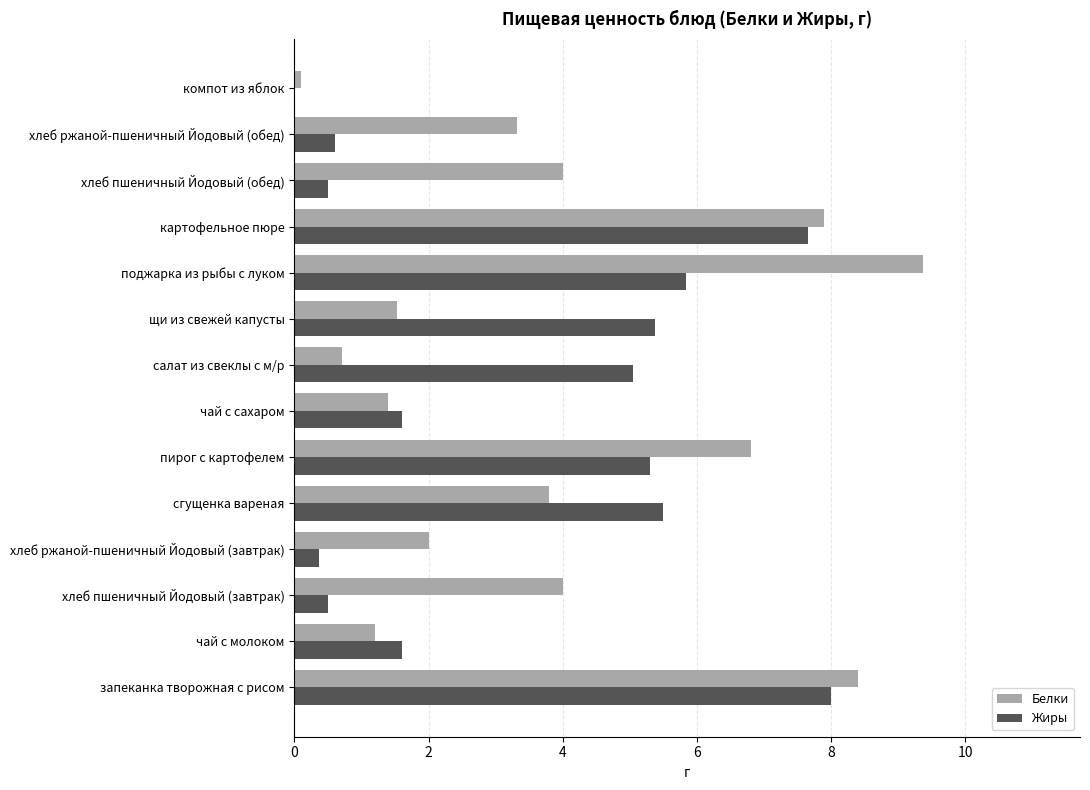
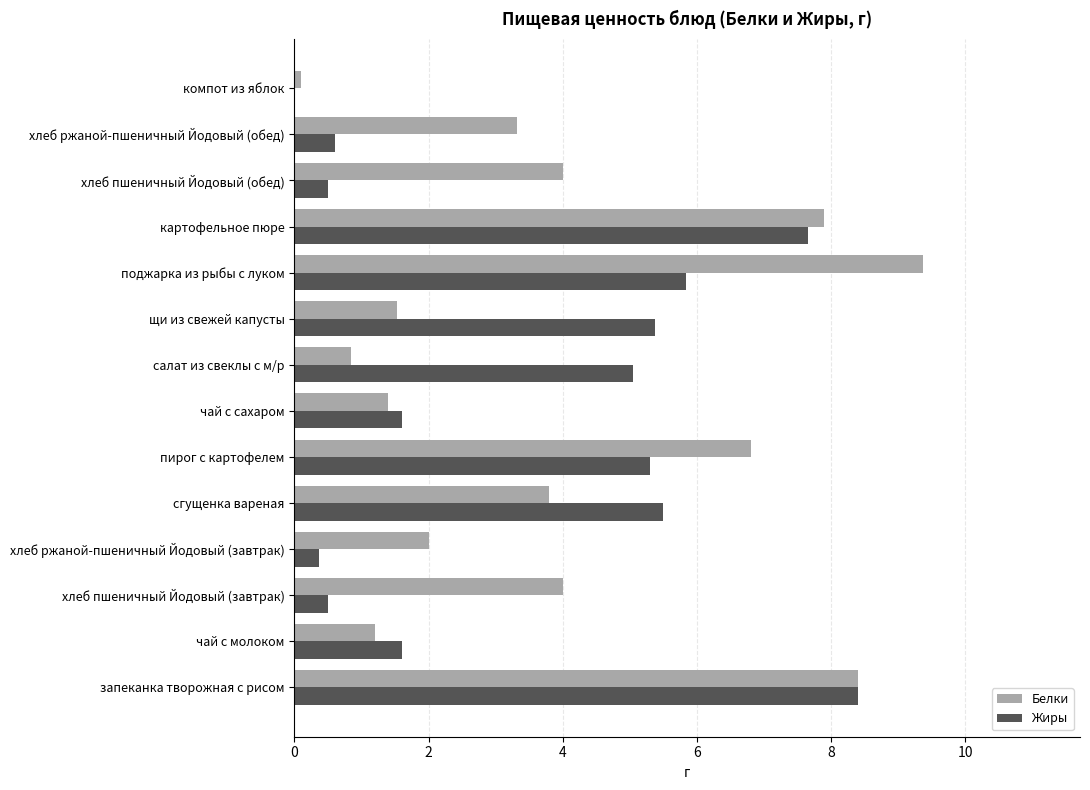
  {
    "Белки": {
      "компот из яблок": 0.1,
      "хлеб ржаной-пшеничный Йодовый (обед)": 3.3,
      "хлеб пшеничный Йодовый (обед)": 4.0,
      "картофельное пюре": 7.9,
      "поджарка из рыбы с луком": 9.4,
      "щи из свежей капусты": 1.5,
-     "салат из свеклы с м/р": 0.7,
+     "салат из свеклы с м/р": 0.8,
      "чай с сахаром": 1.4,
      "пирог с картофелем": 6.8,
      "сгущенка вареная": 3.8,
      "хлеб ржаной-пшеничный Йодовый (завтрак)": 2.0,
      "хлеб пшеничный Йодовый (завтрак)": 4.0,
      "чай с молоком": 1.2,
      "запеканка творожная с рисом": 8.4
    },
    "Жиры": {
      "компот из яблок": 0.0,
      "хлеб ржаной-пшеничный Йодовый (обед)": 0.6,
      "хлеб пшеничный Йодовый (обед)": 0.5,
      "картофельное пюре": 7.7,
      "поджарка из рыбы с луком": 5.8,
      "щи из свежей капусты": 5.4,
      "салат из свеклы с м/р": 5.1,
      "чай с сахаром": 1.6,
      "пирог с картофелем": 5.3,
      "сгущенка вареная": 5.5,
      "хлеб ржаной-пшеничный Йодовый (завтрак)": 0.4,
      "хлеб пшеничный Йодовый (завтрак)": 0.5,
      "чай с молоком": 1.6,
-     "запеканка творожная с рисом": 8.0
+     "запеканка творожная с рисом": 8.4
    }
  }
